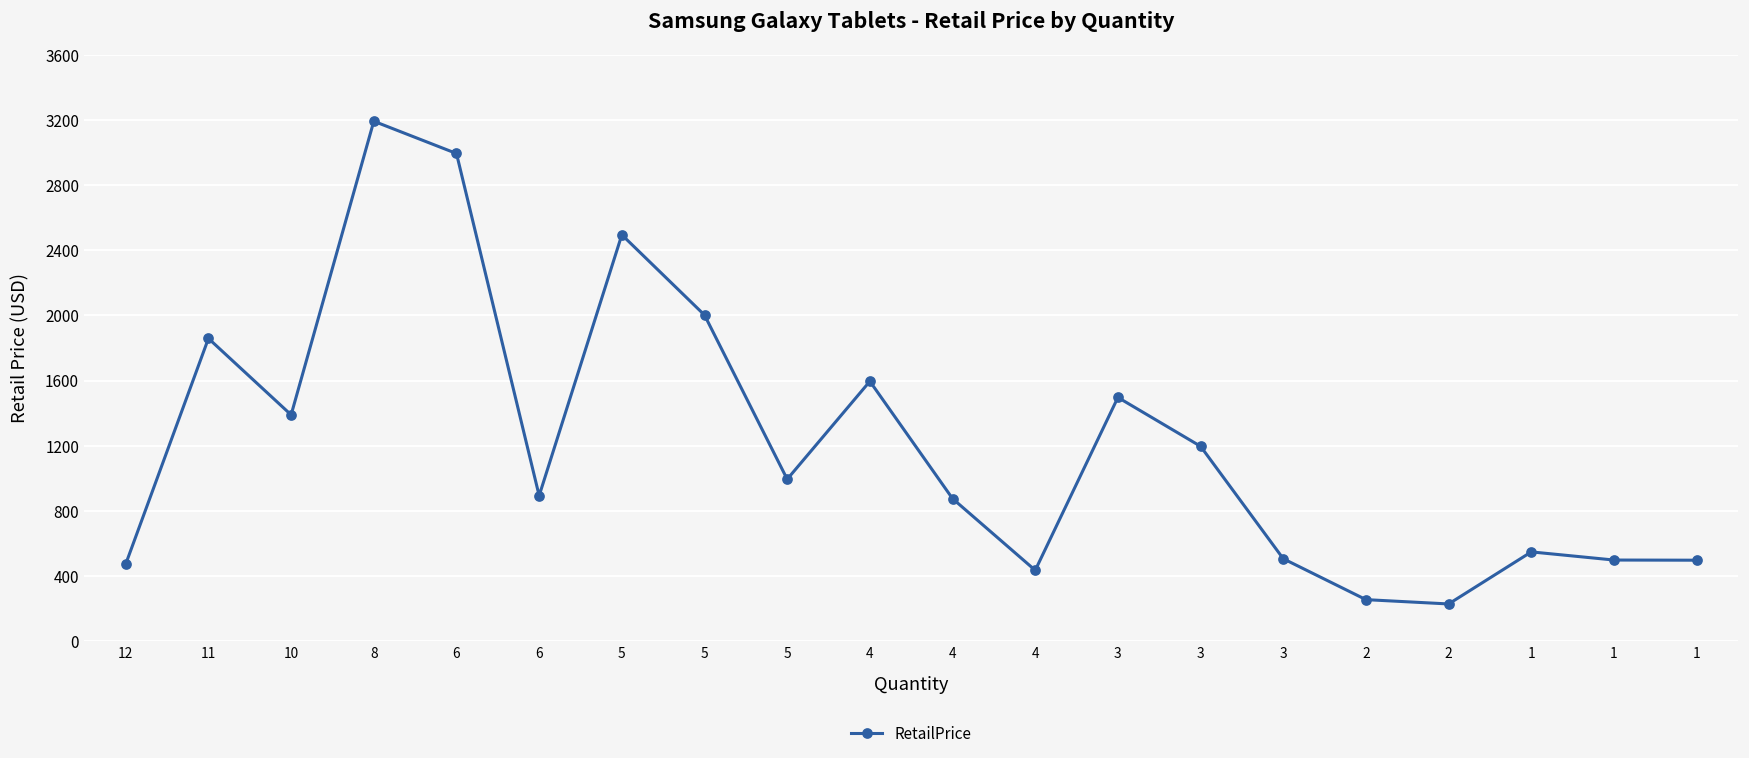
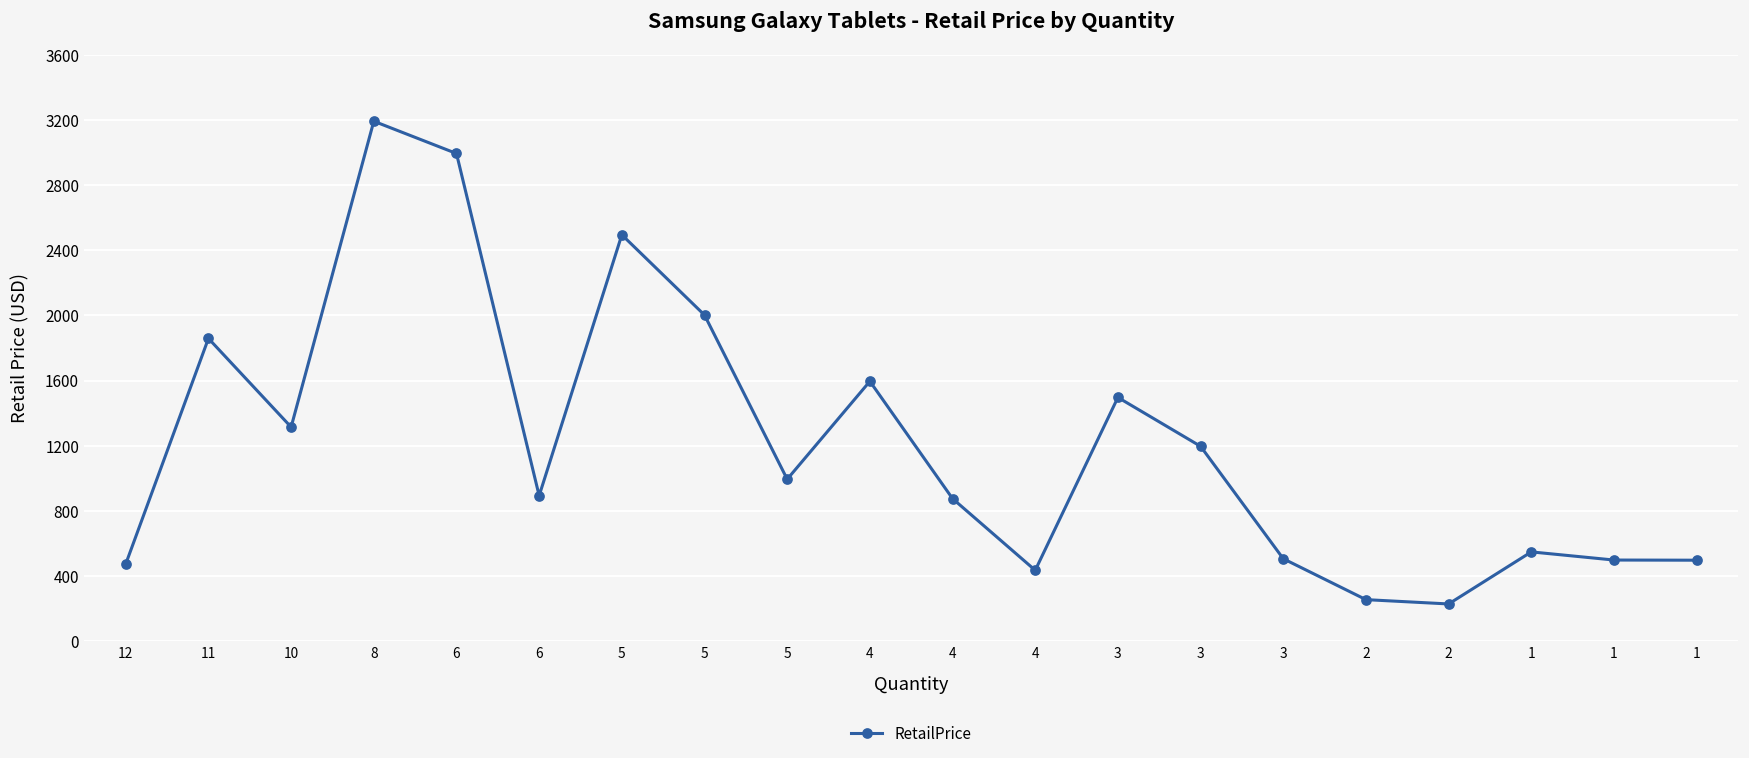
  {
    "12": 480,
    "11": 1860,
-   "10": 1390,
+   "10": 1320,
    "8": 3190
  }
